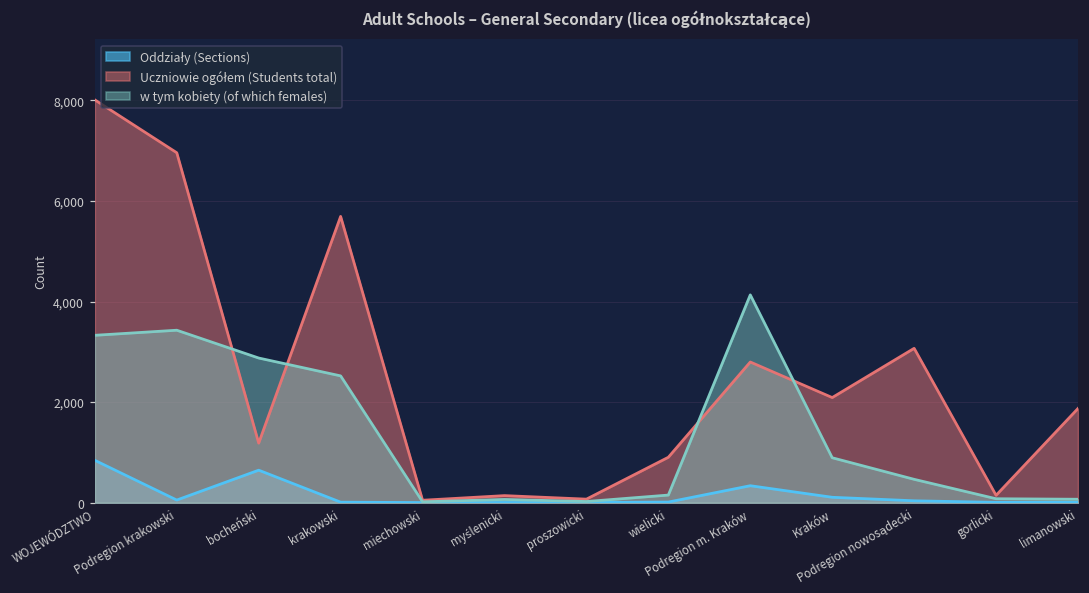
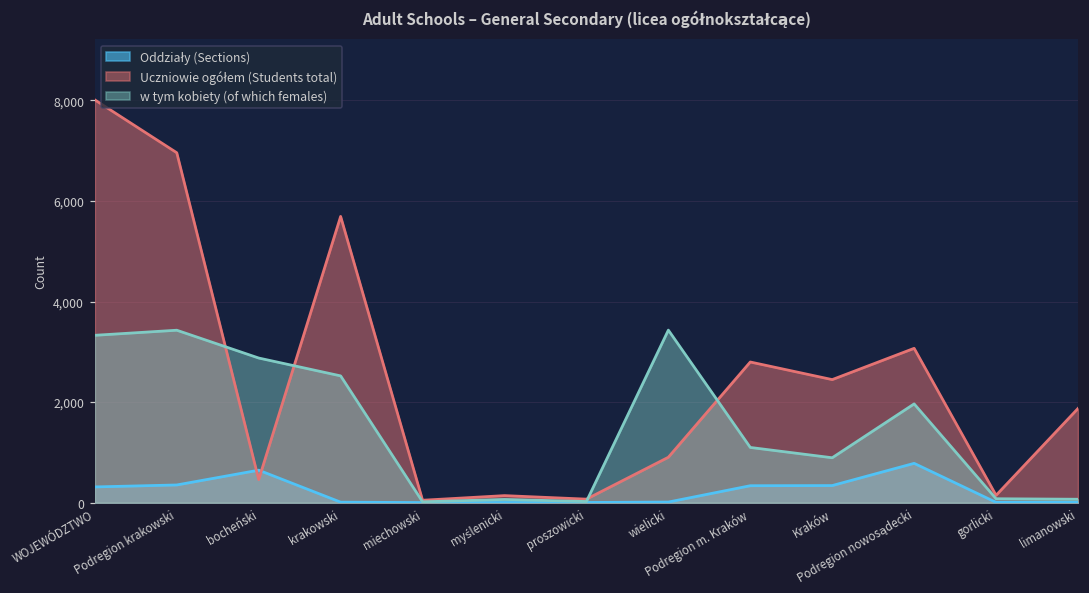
  {
    "Oddziały (Sections)": {
-     "WOJEWÓDZTWO": "800",
-     "Podregion krakowski": "100",
+     "WOJEWÓDZTWO": "300",
+     "Podregion krakowski": "400",
      "bocheński": "600",
      "krakowski": "0",
      "myślenicki": "0",
      "wielicki": "0",
      "Podregion m. Kraków": "300",
-     "Kraków": "100",
-     "Podregion nowosądecki": "0",
+     "Kraków": "300",
+     "Podregion nowosądecki": "800",
      "gorlicki": "0",
      "limanowski": "0"
    },
    "Uczniowie ogółem (Students total)": {
      "WOJEWÓDZTWO": "8,000",
      "Podregion krakowski": "7,000",
-     "bocheński": "1,200",
+     "bocheński": "500",
      "krakowski": "5,700",
      "myślenicki": "100",
      "wielicki": "900",
      "Podregion m. Kraków": "2,800",
-     "Kraków": "2,100",
+     "Kraków": "2,400",
      "Podregion nowosądecki": "3,100",
      "gorlicki": "100",
      "limanowski": "1,900"
    },
    "w tym kobiety (of which females)": {
      "WOJEWÓDZTWO": "3,300",
      "Podregion krakowski": "3,400",
      "bocheński": "2,900",
      "krakowski": "2,500",
      "myślenicki": "100",
-     "wielicki": "200",
-     "Podregion m. Kraków": "4,100",
+     "wielicki": "3,400",
+     "Podregion m. Kraków": "1,100",
      "Kraków": "900",
-     "Podregion nowosądecki": "500",
+     "Podregion nowosądecki": "2,000",
      "gorlicki": "100",
      "limanowski": "100"
    }
  }
